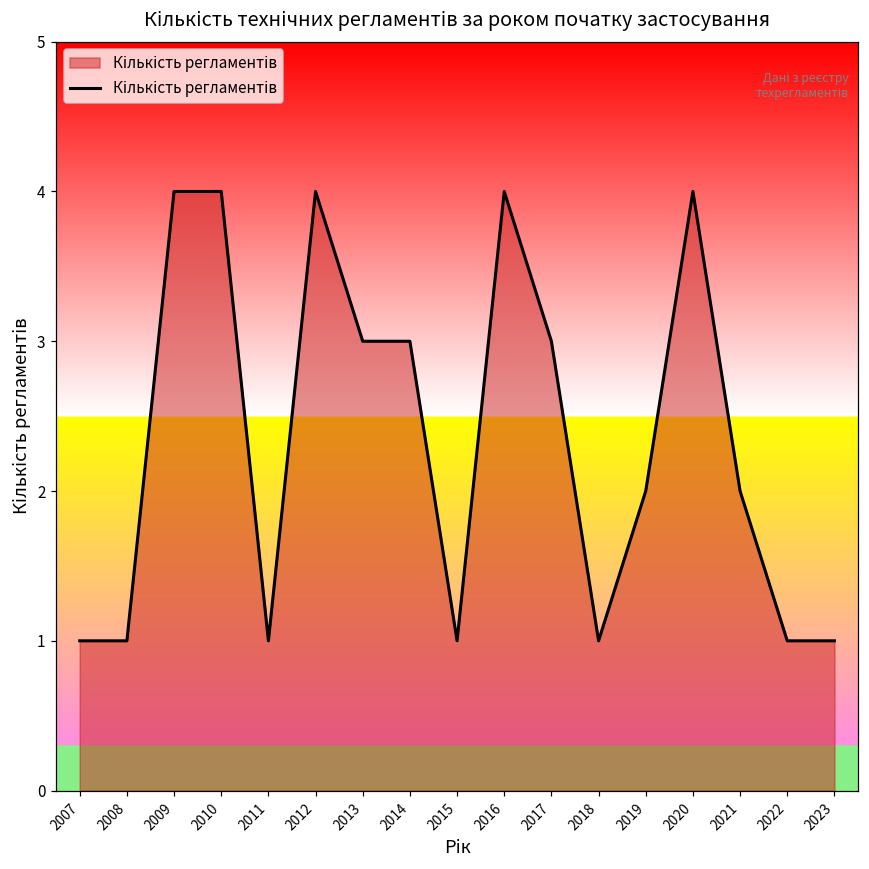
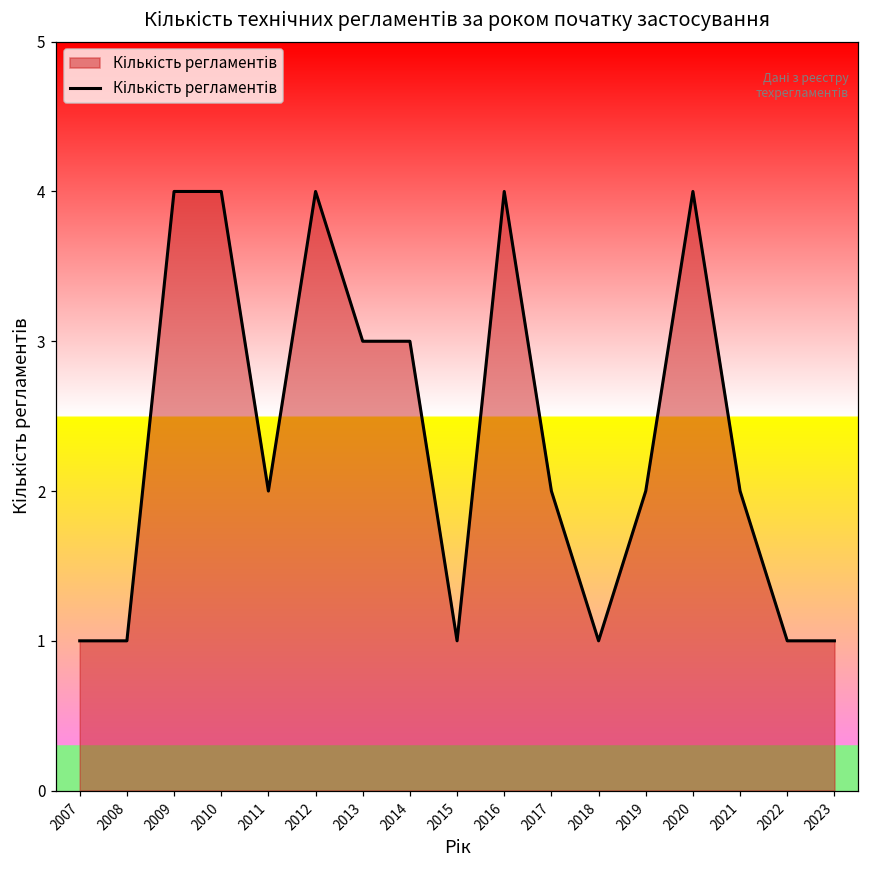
  {
    "2007": 1,
    "2008": 1,
    "2009": 4,
    "2010": 4,
-   "2011": 1,
+   "2011": 2,
    "2012": 4,
    "2013": 3,
    "2014": 3,
    "2015": 1,
    "2016": 4,
-   "2017": 3,
+   "2017": 2,
    "2018": 1,
    "2019": 2,
    "2020": 4,
    "2021": 2,
    "2022": 1,
    "2023": 1
  }
